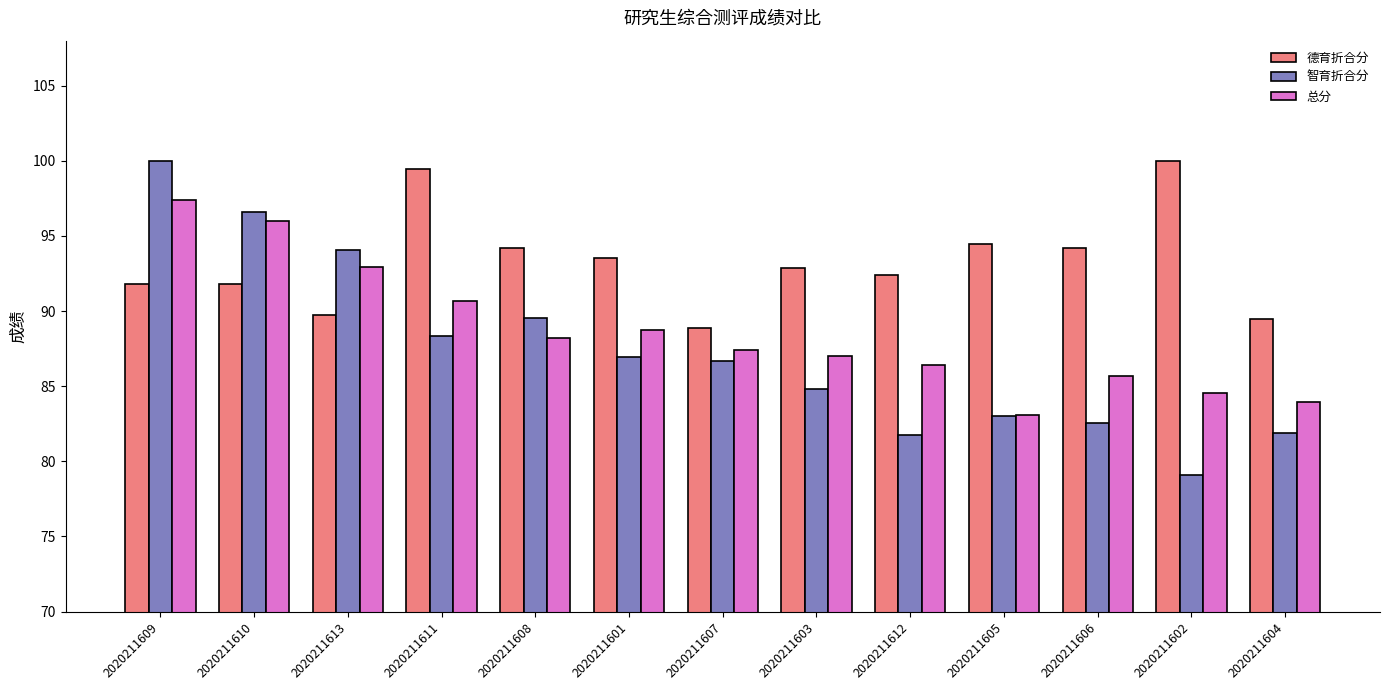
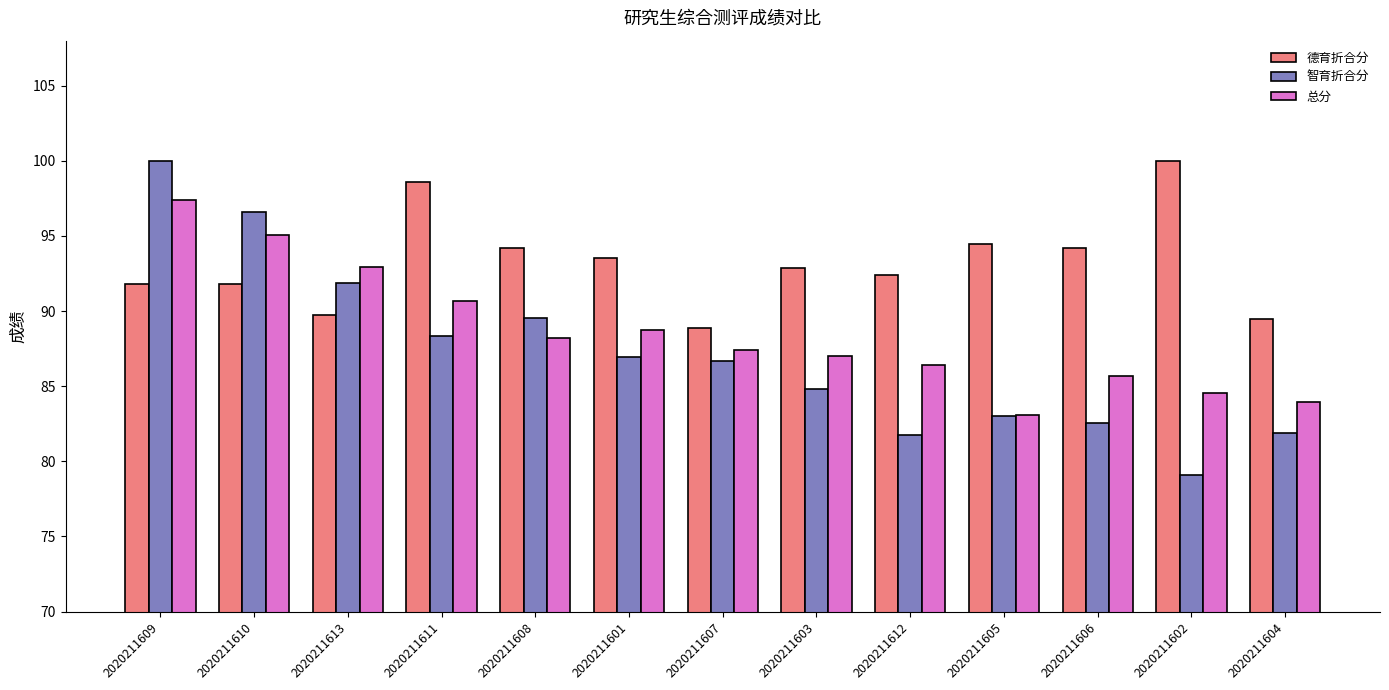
  {
    "德育折合分": {
      "2020211609": 91.8,
      "2020211610": 91.8,
      "2020211613": 89.7,
-     "2020211611": 99.4,
+     "2020211611": 98.6,
      "2020211608": 94.2,
      "2020211601": 93.6,
      "2020211607": 88.9,
      "2020211603": 92.9,
      "2020211612": 92.4,
      "2020211605": 94.5,
      "2020211606": 94.2,
      "2020211602": 100.0,
      "2020211604": 89.5
    },
    "智育折合分": {
      "2020211609": 100.0,
      "2020211610": 96.6,
-     "2020211613": 94.1,
+     "2020211613": 91.9,
      "2020211611": 88.3,
      "2020211608": 89.5,
      "2020211601": 87.0,
      "2020211607": 86.7,
      "2020211603": 84.8,
      "2020211612": 81.7,
      "2020211605": 83.0,
      "2020211606": 82.6,
      "2020211602": 79.1,
      "2020211604": 81.9
    },
    "总分": {
      "2020211609": 97.4,
-     "2020211610": 96.0,
+     "2020211610": 95.1,
      "2020211613": 92.9,
      "2020211611": 90.7,
      "2020211608": 88.2,
      "2020211601": 88.7,
      "2020211607": 87.4,
      "2020211603": 87.0,
      "2020211612": 86.4,
      "2020211605": 83.1,
      "2020211606": 85.7,
      "2020211602": 84.5,
      "2020211604": 84.0
    }
  }
